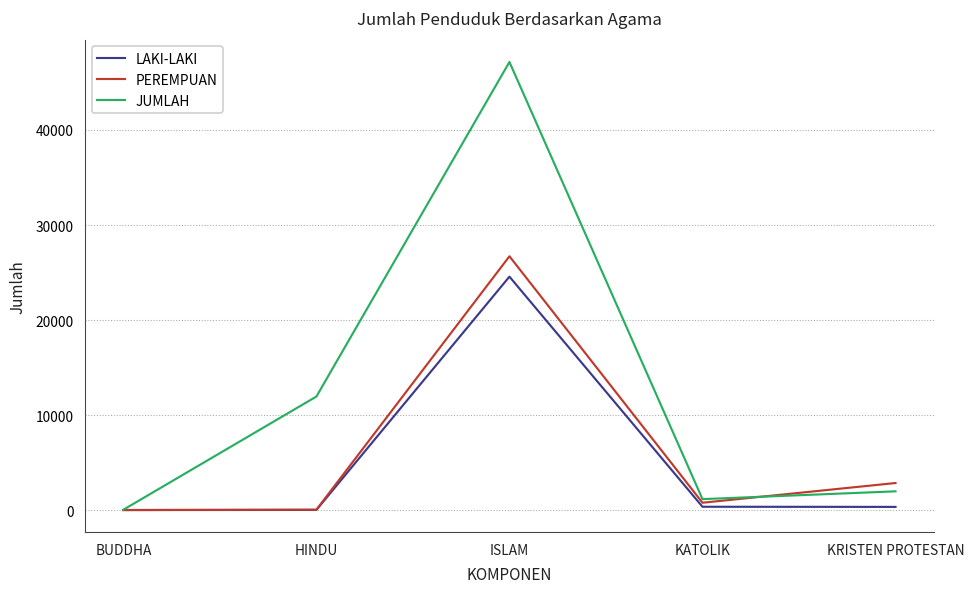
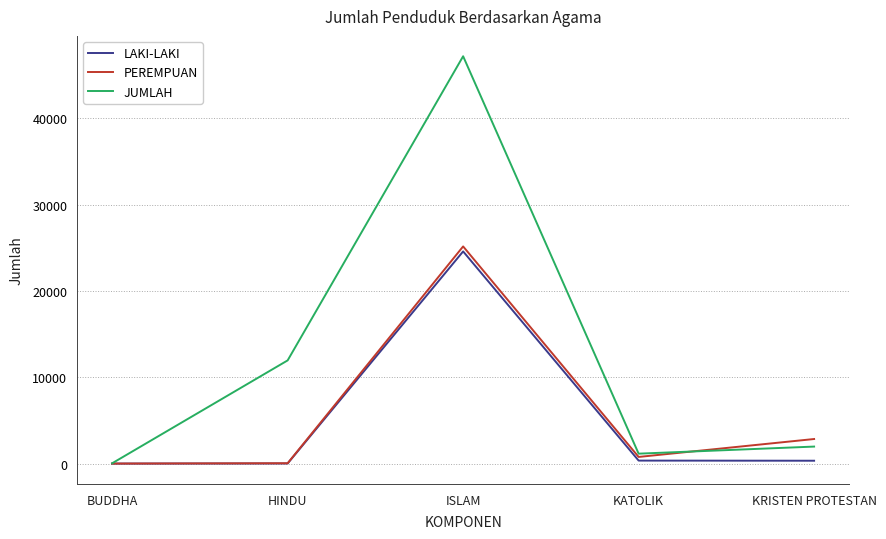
  {
    "LAKI-LAKI": {
      "ISLAM": 25000,
      "KATOLIK": 0,
      "KRISTEN PROTESTAN": 0
    },
    "PEREMPUAN": {
-     "ISLAM": 27000,
+     "ISLAM": 25000,
      "KATOLIK": 1000,
      "KRISTEN PROTESTAN": 3000
    },
    "JUMLAH": {
      "HINDU": 12000,
      "ISLAM": 47000,
      "KATOLIK": 1000,
      "KRISTEN PROTESTAN": 2000
    }
  }
